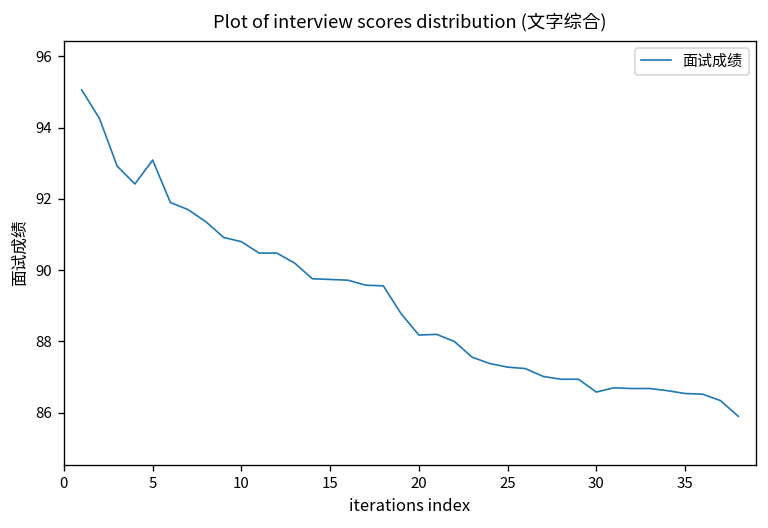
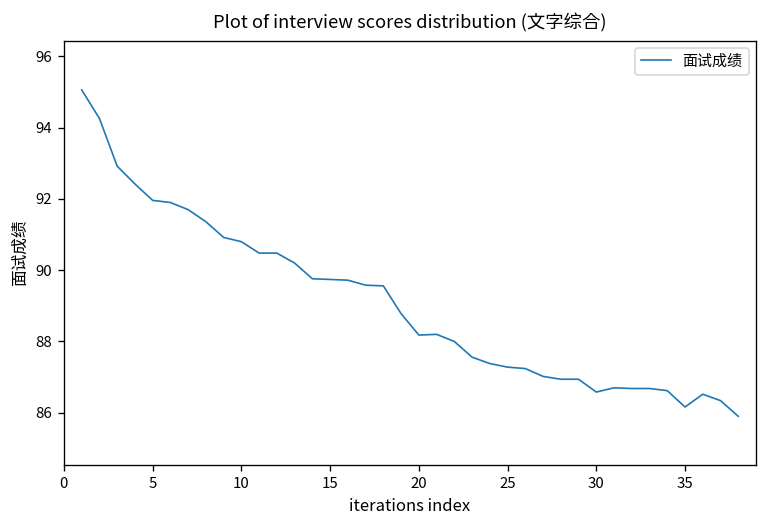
  {
-   "5": 93.1,
+   "5": 92.0,
    "10": 90.8,
    "15": 89.7,
    "20": 88.2,
    "25": 87.3,
    "30": 86.6,
-   "35": 86.5
+   "35": 86.2
  }
